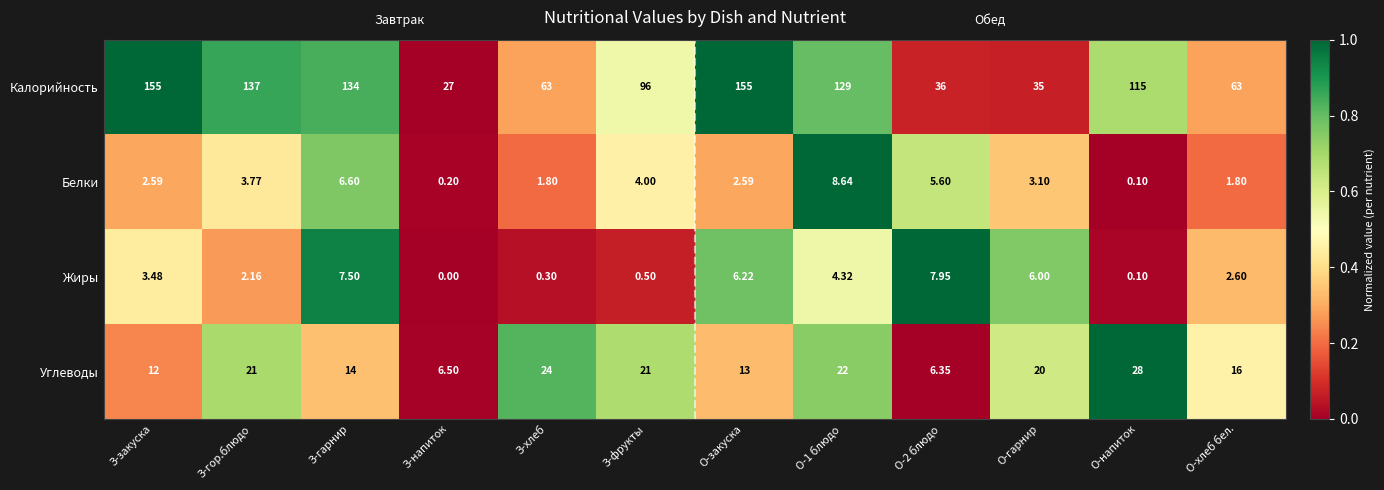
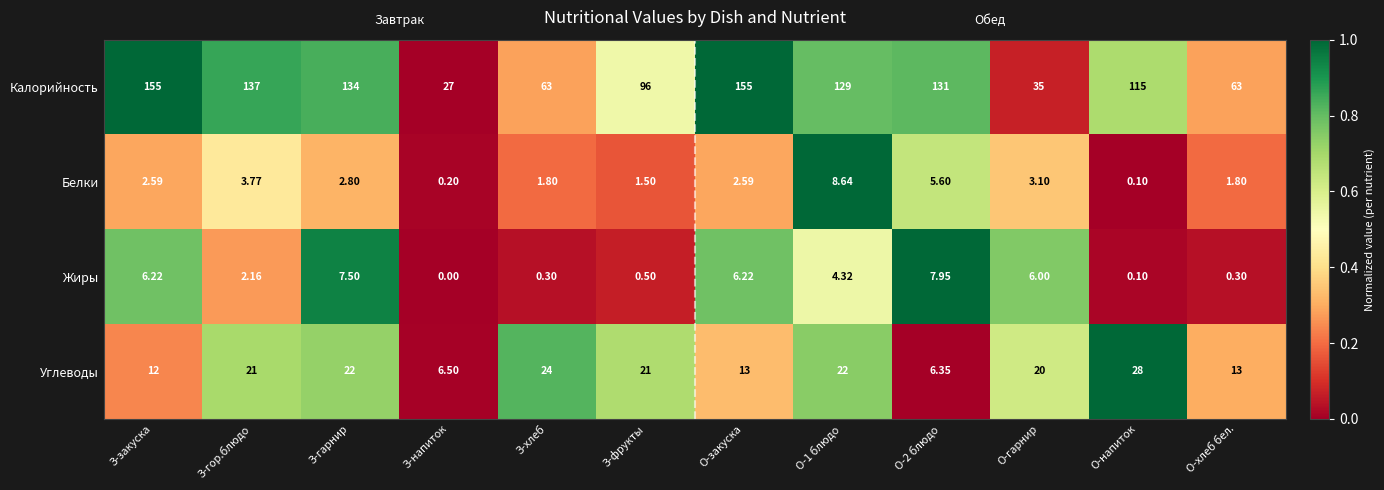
  {
    "Калорийность": {
      "З-закуска": 155,
      "З-гор.блюдо": 137,
      "З-гарнир": 134,
      "З-напиток": 27,
      "З-хлеб": 63,
      "З-фрукты": 96,
      "О-закуска": 155,
      "О-1 блюдо": 129,
-     "О-2 блюдо": 36,
+     "О-2 блюдо": 131,
      "О-гарнир": 35,
      "О-напиток": 115,
      "О-хлеб бел.": 63
    },
    "Белки": {
      "З-закуска": 2.59,
      "З-гор.блюдо": 3.77,
-     "З-гарнир": 6.60,
+     "З-гарнир": 2.80,
      "З-напиток": 0.20,
      "З-хлеб": 1.80,
-     "З-фрукты": 4.00,
+     "З-фрукты": 1.50,
      "О-закуска": 2.59,
      "О-1 блюдо": 8.64,
      "О-2 блюдо": 5.60,
      "О-гарнир": 3.10,
      "О-напиток": 0.10,
      "О-хлеб бел.": 1.80
    },
    "Жиры": {
-     "З-закуска": 3.48,
+     "З-закуска": 6.22,
      "З-гор.блюдо": 2.16,
      "З-гарнир": 7.50,
      "З-напиток": 0.00,
      "З-хлеб": 0.30,
      "З-фрукты": 0.50,
      "О-закуска": 6.22,
      "О-1 блюдо": 4.32,
      "О-2 блюдо": 7.95,
      "О-гарнир": 6.00,
      "О-напиток": 0.10,
-     "О-хлеб бел.": 2.60
+     "О-хлеб бел.": 0.30
    },
    "Углеводы": {
      "З-закуска": 12,
      "З-гор.блюдо": 21,
-     "З-гарнир": 14,
+     "З-гарнир": 22,
      "З-напиток": 6.50,
      "З-хлеб": 24,
      "З-фрукты": 21,
      "О-закуска": 13,
      "О-1 блюдо": 22,
      "О-2 блюдо": 6.35,
      "О-гарнир": 20,
      "О-напиток": 28,
-     "О-хлеб бел.": 16
+     "О-хлеб бел.": 13
    }
  }
